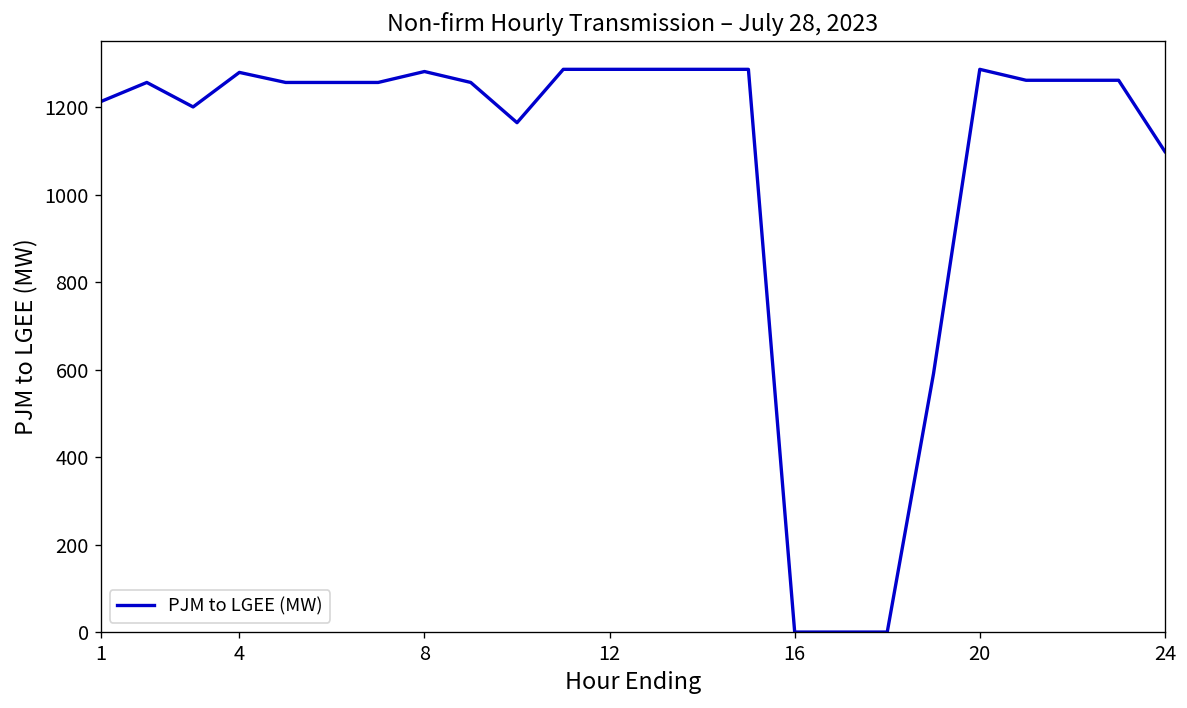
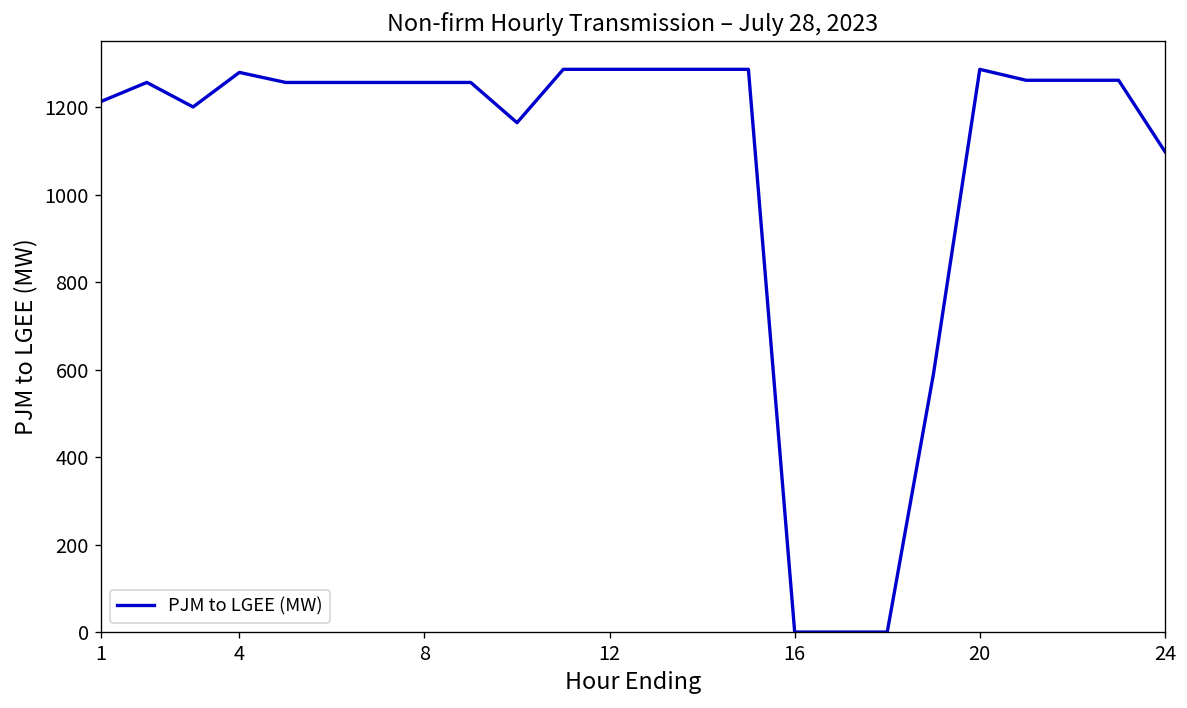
  {
    "1": 1210,
    "4": 1280,
-   "8": 1280,
+   "8": 1260,
    "12": 1290,
    "16": 0,
    "20": 1290,
    "24": 1100
  }
